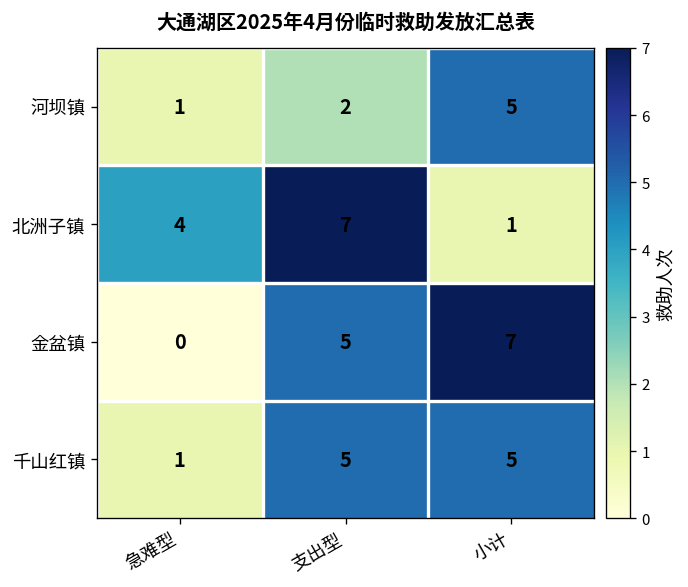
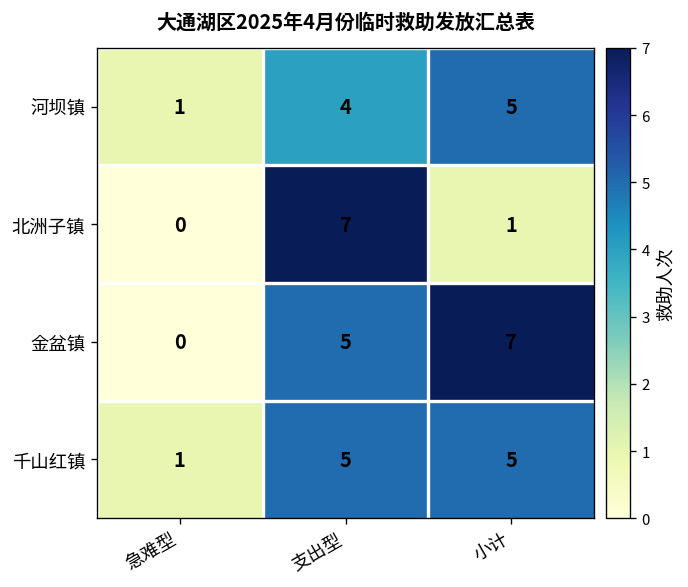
  {
    "河坝镇": {
      "急难型": 1,
-     "支出型": 2,
+     "支出型": 4,
      "小计": 5
    },
    "北洲子镇": {
-     "急难型": 4,
+     "急难型": 0,
      "支出型": 7,
      "小计": 1
    },
    "金盆镇": {
      "急难型": 0,
      "支出型": 5,
      "小计": 7
    },
    "千山红镇": {
      "急难型": 1,
      "支出型": 5,
      "小计": 5
    }
  }
